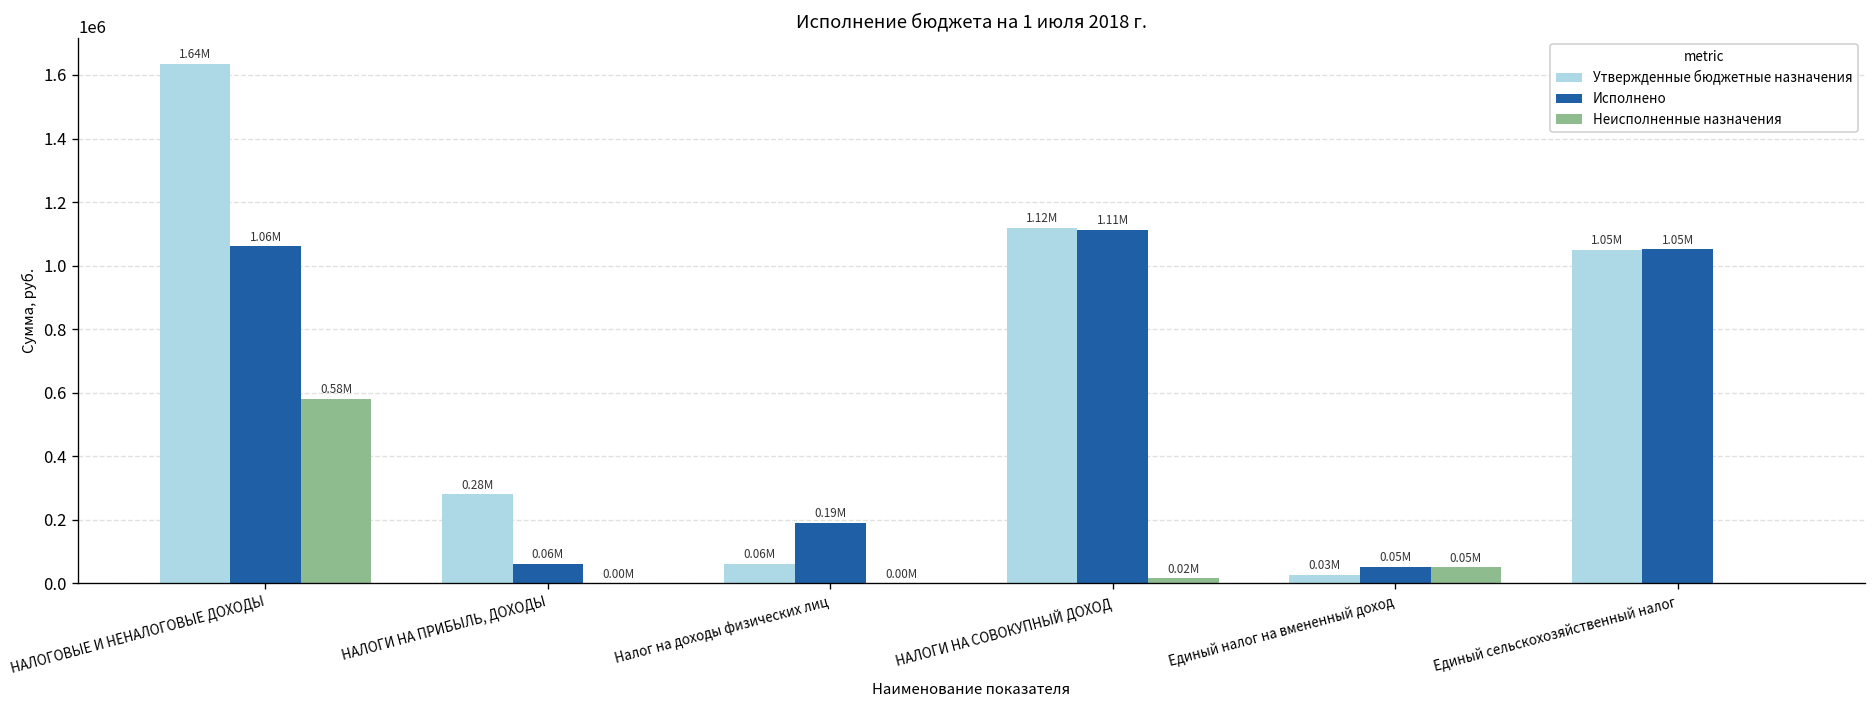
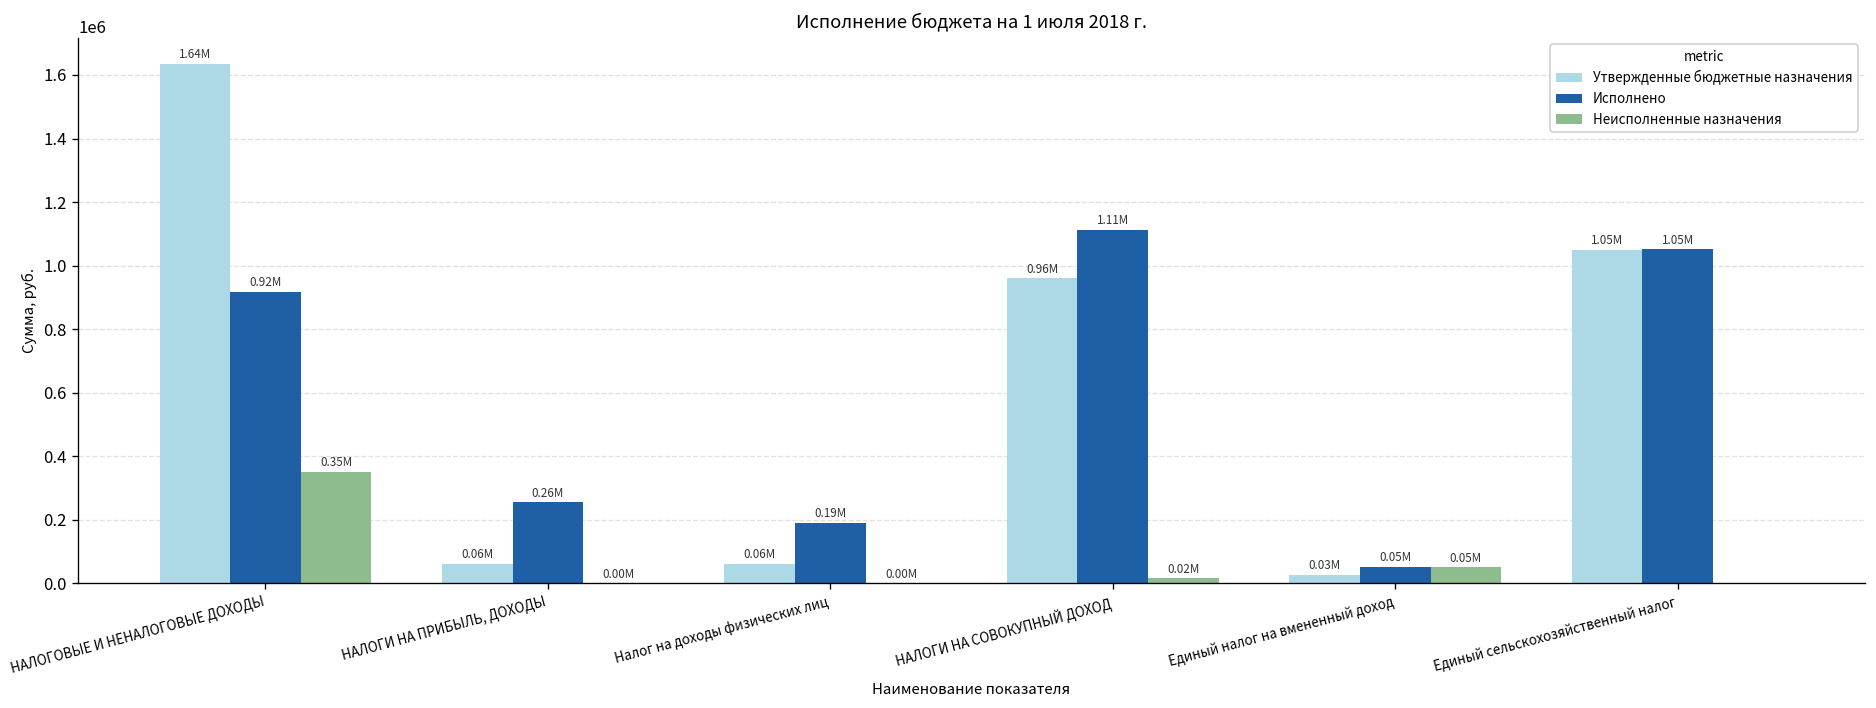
  {
    "Утвержденные бюджетные назначения": {
      "НАЛОГОВЫЕ И НЕНАЛОГОВЫЕ ДОХОДЫ": "1.64M",
-     "НАЛОГИ НА ПРИБЫЛЬ, ДОХОДЫ": "0.28M",
+     "НАЛОГИ НА ПРИБЫЛЬ, ДОХОДЫ": "0.06M",
      "Налог на доходы физических лиц": "0.06M",
-     "НАЛОГИ НА СОВОКУПНЫЙ ДОХОД": "1.12M",
+     "НАЛОГИ НА СОВОКУПНЫЙ ДОХОД": "0.96M",
      "Единый налог на вмененный доход": "0.03M",
      "Единый сельскохозяйственный налог": "1.05M"
    },
    "Исполнено": {
-     "НАЛОГОВЫЕ И НЕНАЛОГОВЫЕ ДОХОДЫ": "1.06M",
-     "НАЛОГИ НА ПРИБЫЛЬ, ДОХОДЫ": "0.06M",
+     "НАЛОГОВЫЕ И НЕНАЛОГОВЫЕ ДОХОДЫ": "0.92M",
+     "НАЛОГИ НА ПРИБЫЛЬ, ДОХОДЫ": "0.26M",
      "Налог на доходы физических лиц": "0.19M",
      "НАЛОГИ НА СОВОКУПНЫЙ ДОХОД": "1.11M",
      "Единый налог на вмененный доход": "0.05M",
      "Единый сельскохозяйственный налог": "1.05M"
    },
    "Неисполненные назначения": {
-     "НАЛОГОВЫЕ И НЕНАЛОГОВЫЕ ДОХОДЫ": "0.58M",
+     "НАЛОГОВЫЕ И НЕНАЛОГОВЫЕ ДОХОДЫ": "0.35M",
      "НАЛОГИ НА СОВОКУПНЫЙ ДОХОД": "0.02M",
      "Единый налог на вмененный доход": "0.05M"
    }
  }
